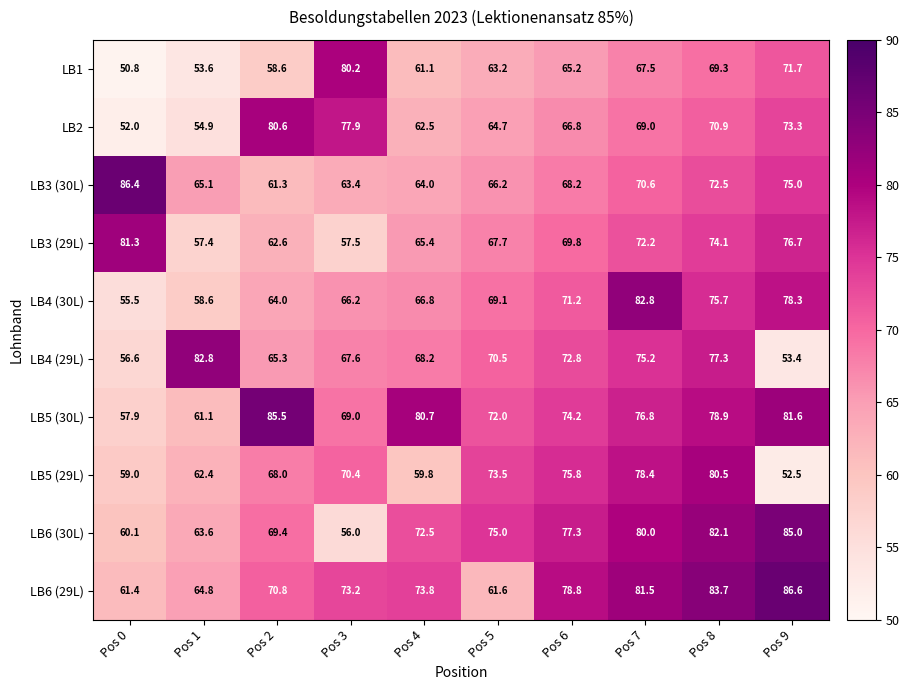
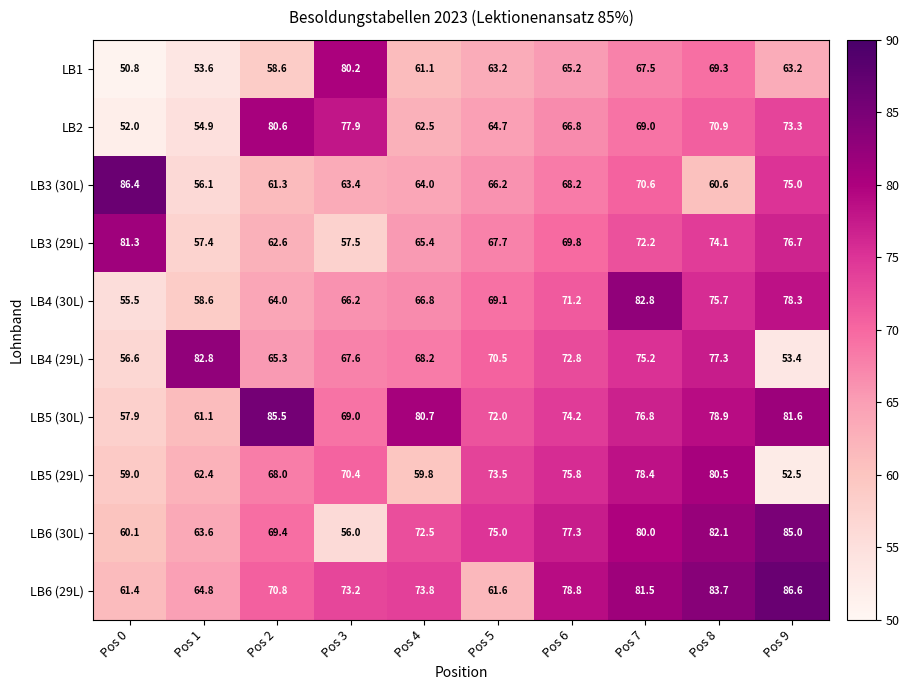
  {
    "LB1": {
      "Pos 0": 50.8,
      "Pos 1": 53.6,
      "Pos 2": 58.6,
      "Pos 3": 80.2,
      "Pos 4": 61.1,
      "Pos 5": 63.2,
      "Pos 6": 65.2,
      "Pos 7": 67.5,
      "Pos 8": 69.3,
-     "Pos 9": 71.7
+     "Pos 9": 63.2
    },
    "LB2": {
      "Pos 0": 52.0,
      "Pos 1": 54.9,
      "Pos 2": 80.6,
      "Pos 3": 77.9,
      "Pos 4": 62.5,
      "Pos 5": 64.7,
      "Pos 6": 66.8,
      "Pos 7": 69.0,
      "Pos 8": 70.9,
      "Pos 9": 73.3
    },
    "LB3 (30L)": {
      "Pos 0": 86.4,
-     "Pos 1": 65.1,
+     "Pos 1": 56.1,
      "Pos 2": 61.3,
      "Pos 3": 63.4,
      "Pos 4": 64.0,
      "Pos 5": 66.2,
      "Pos 6": 68.2,
      "Pos 7": 70.6,
-     "Pos 8": 72.5,
+     "Pos 8": 60.6,
      "Pos 9": 75.0
    },
    "LB3 (29L)": {
      "Pos 0": 81.3,
      "Pos 1": 57.4,
      "Pos 2": 62.6,
      "Pos 3": 57.5,
      "Pos 4": 65.4,
      "Pos 5": 67.7,
      "Pos 6": 69.8,
      "Pos 7": 72.2,
      "Pos 8": 74.1,
      "Pos 9": 76.7
    },
    "LB4 (30L)": {
      "Pos 0": 55.5,
      "Pos 1": 58.6,
      "Pos 2": 64.0,
      "Pos 3": 66.2,
      "Pos 4": 66.8,
      "Pos 5": 69.1,
      "Pos 6": 71.2,
      "Pos 7": 82.8,
      "Pos 8": 75.7,
      "Pos 9": 78.3
    },
    "LB4 (29L)": {
      "Pos 0": 56.6,
      "Pos 1": 82.8,
      "Pos 2": 65.3,
      "Pos 3": 67.6,
      "Pos 4": 68.2,
      "Pos 5": 70.5,
      "Pos 6": 72.8,
      "Pos 7": 75.2,
      "Pos 8": 77.3,
      "Pos 9": 53.4
    },
    "LB5 (30L)": {
      "Pos 0": 57.9,
      "Pos 1": 61.1,
      "Pos 2": 85.5,
      "Pos 3": 69.0,
      "Pos 4": 80.7,
      "Pos 5": 72.0,
      "Pos 6": 74.2,
      "Pos 7": 76.8,
      "Pos 8": 78.9,
      "Pos 9": 81.6
    },
    "LB5 (29L)": {
      "Pos 0": 59.0,
      "Pos 1": 62.4,
      "Pos 2": 68.0,
      "Pos 3": 70.4,
      "Pos 4": 59.8,
      "Pos 5": 73.5,
      "Pos 6": 75.8,
      "Pos 7": 78.4,
      "Pos 8": 80.5,
      "Pos 9": 52.5
    },
    "LB6 (30L)": {
      "Pos 0": 60.1,
      "Pos 1": 63.6,
      "Pos 2": 69.4,
      "Pos 3": 56.0,
      "Pos 4": 72.5,
      "Pos 5": 75.0,
      "Pos 6": 77.3,
      "Pos 7": 80.0,
      "Pos 8": 82.1,
      "Pos 9": 85.0
    },
    "LB6 (29L)": {
      "Pos 0": 61.4,
      "Pos 1": 64.8,
      "Pos 2": 70.8,
      "Pos 3": 73.2,
      "Pos 4": 73.8,
      "Pos 5": 61.6,
      "Pos 6": 78.8,
      "Pos 7": 81.5,
      "Pos 8": 83.7,
      "Pos 9": 86.6
    }
  }
